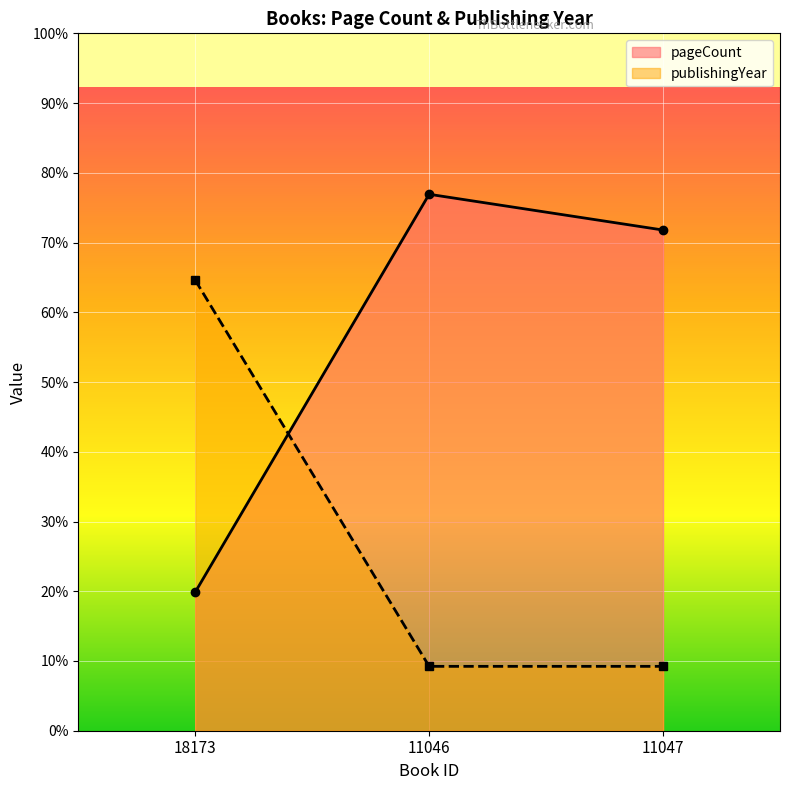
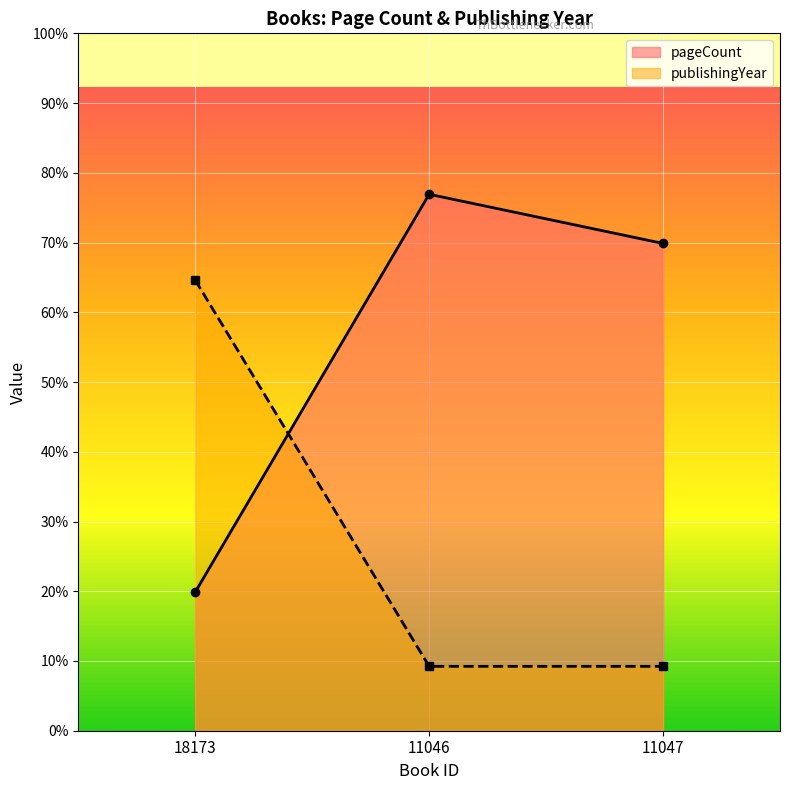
  {
    "pageCount": {
      "18173": "20%",
      "11046": "77%",
-     "11047": "72%"
+     "11047": "70%"
    },
    "publishingYear": {
      "18173": "65%",
      "11046": "9%",
      "11047": "9%"
    }
  }
